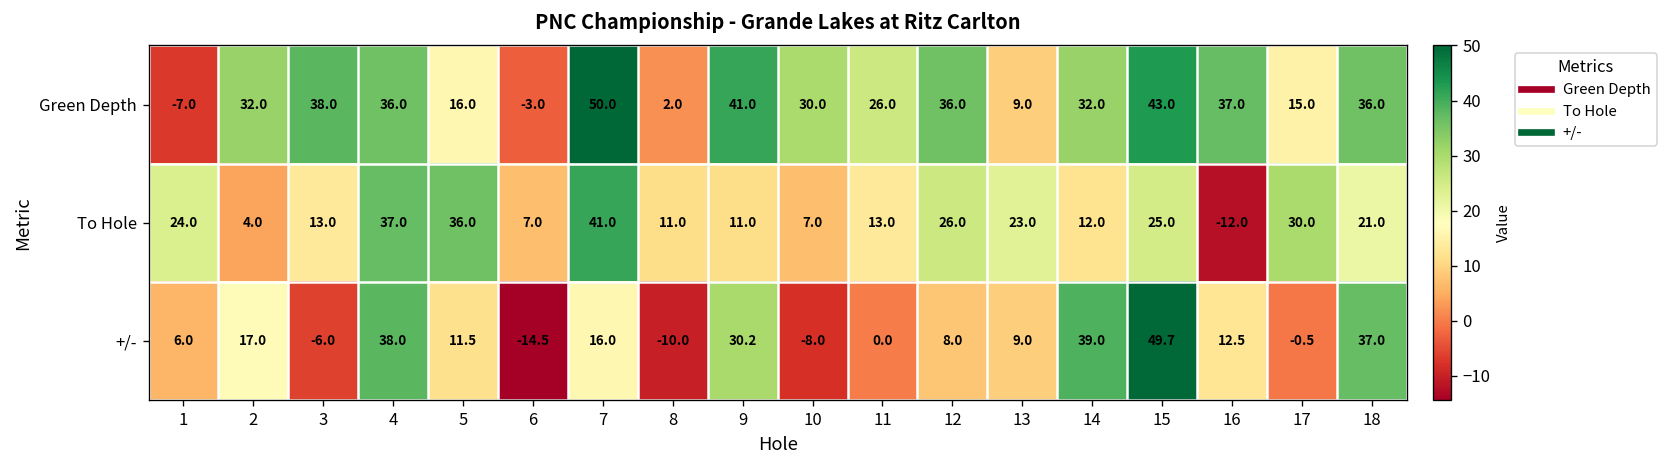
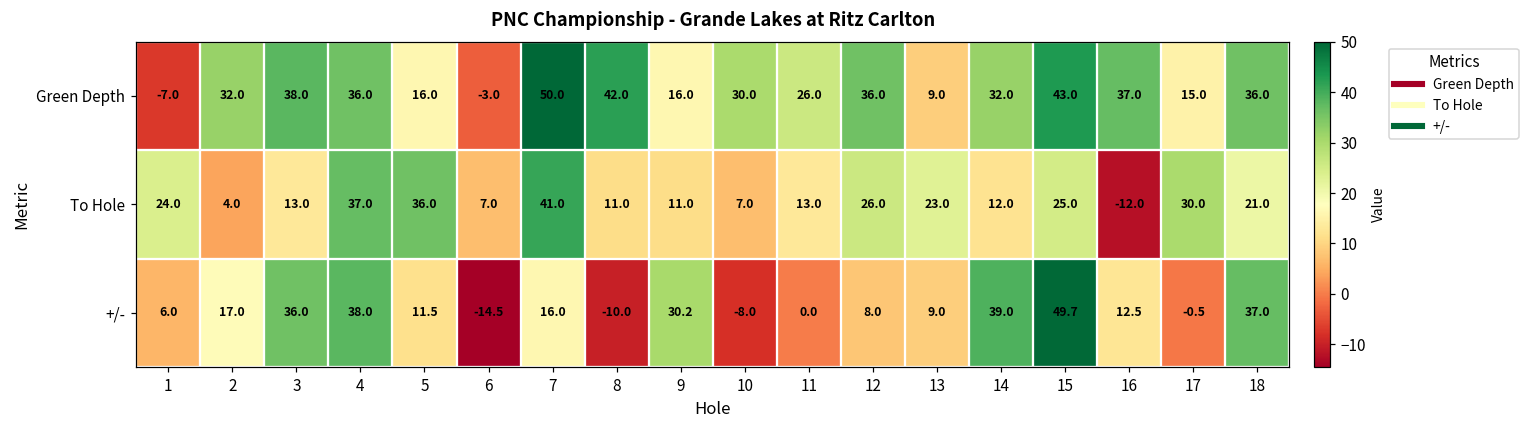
  {
    "Green Depth": {
      "1": -7.0,
      "2": 32.0,
      "3": 38.0,
      "4": 36.0,
      "5": 16.0,
      "6": -3.0,
      "7": 50.0,
-     "8": 2.0,
-     "9": 41.0,
+     "8": 42.0,
+     "9": 16.0,
      "10": 30.0,
      "11": 26.0,
      "12": 36.0,
      "13": 9.0,
      "14": 32.0,
      "15": 43.0,
      "16": 37.0,
      "17": 15.0,
      "18": 36.0
    },
    "To Hole": {
      "1": 24.0,
      "2": 4.0,
      "3": 13.0,
      "4": 37.0,
      "5": 36.0,
      "6": 7.0,
      "7": 41.0,
      "8": 11.0,
      "9": 11.0,
      "10": 7.0,
      "11": 13.0,
      "12": 26.0,
      "13": 23.0,
      "14": 12.0,
      "15": 25.0,
      "16": -12.0,
      "17": 30.0,
      "18": 21.0
    },
    "+/-": {
      "1": 6.0,
      "2": 17.0,
-     "3": -6.0,
+     "3": 36.0,
      "4": 38.0,
      "5": 11.5,
      "6": -14.5,
      "7": 16.0,
      "8": -10.0,
      "9": 30.2,
      "10": -8.0,
      "11": 0.0,
      "12": 8.0,
      "13": 9.0,
      "14": 39.0,
      "15": 49.7,
      "16": 12.5,
      "17": -0.5,
      "18": 37.0
    }
  }
